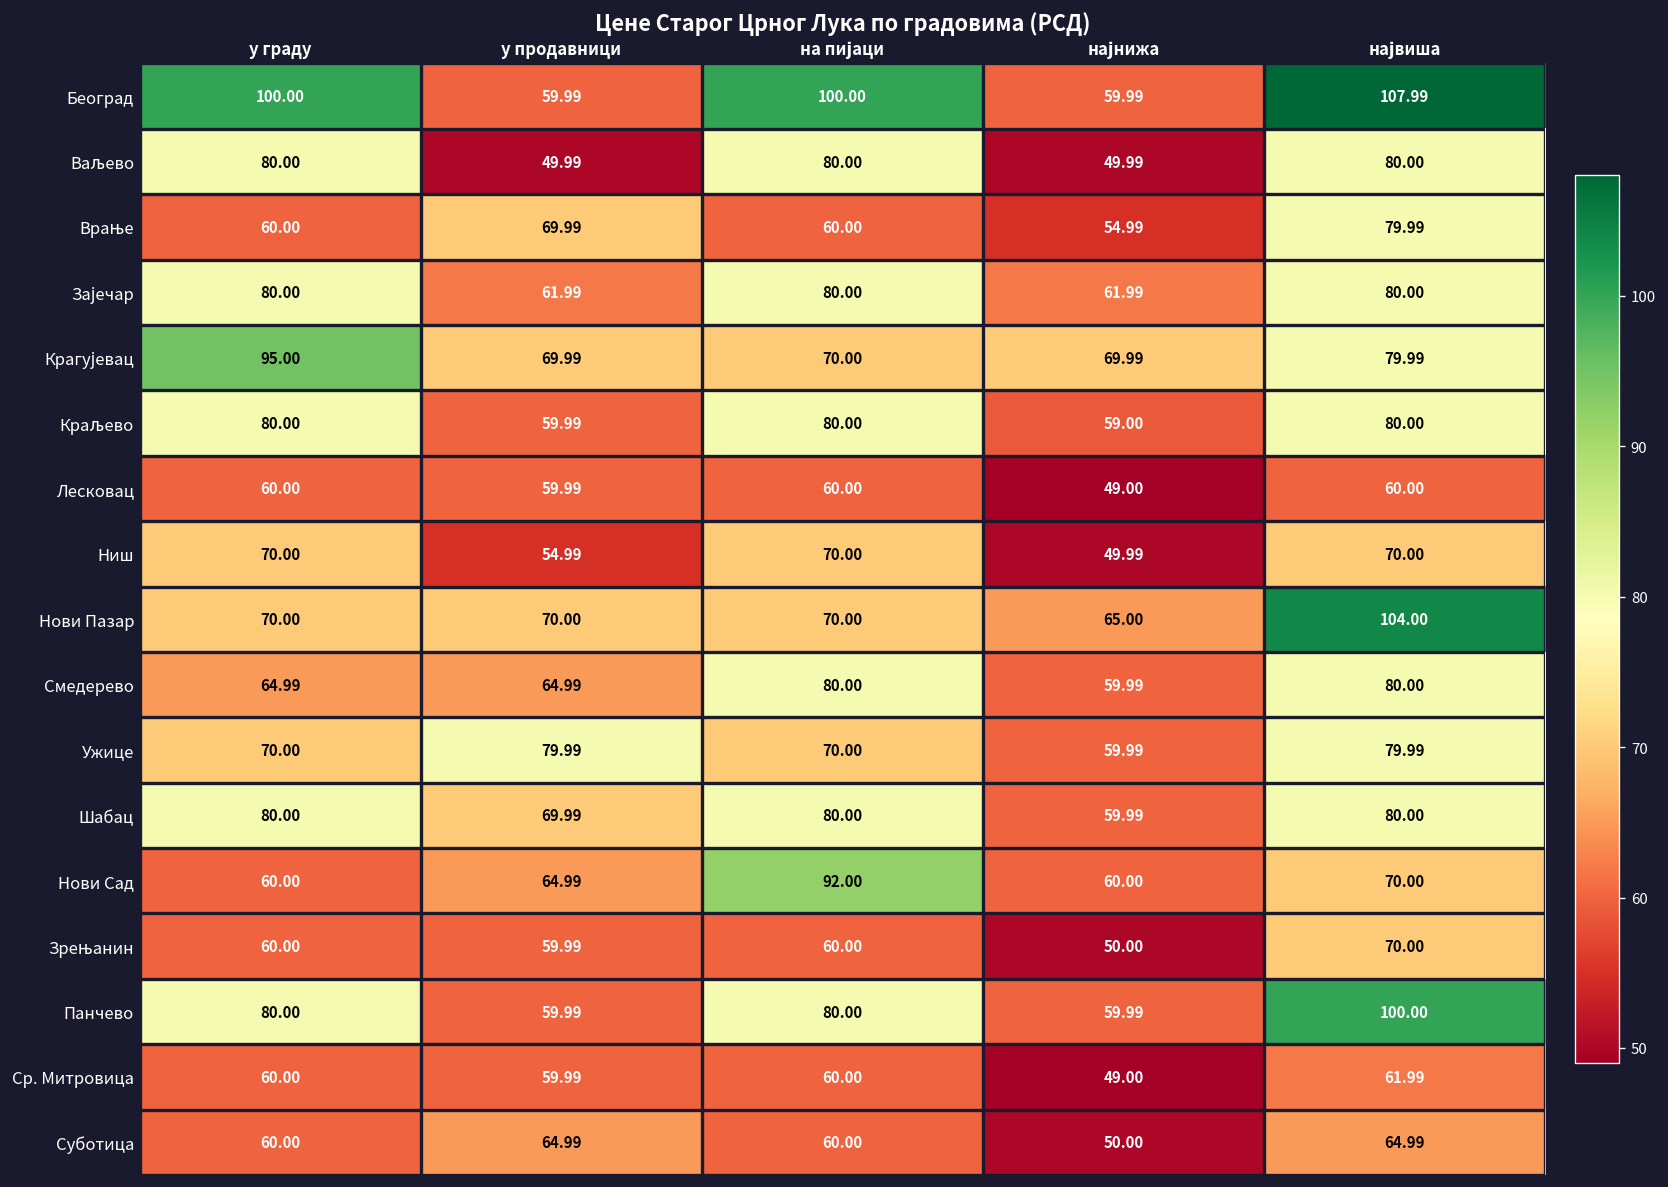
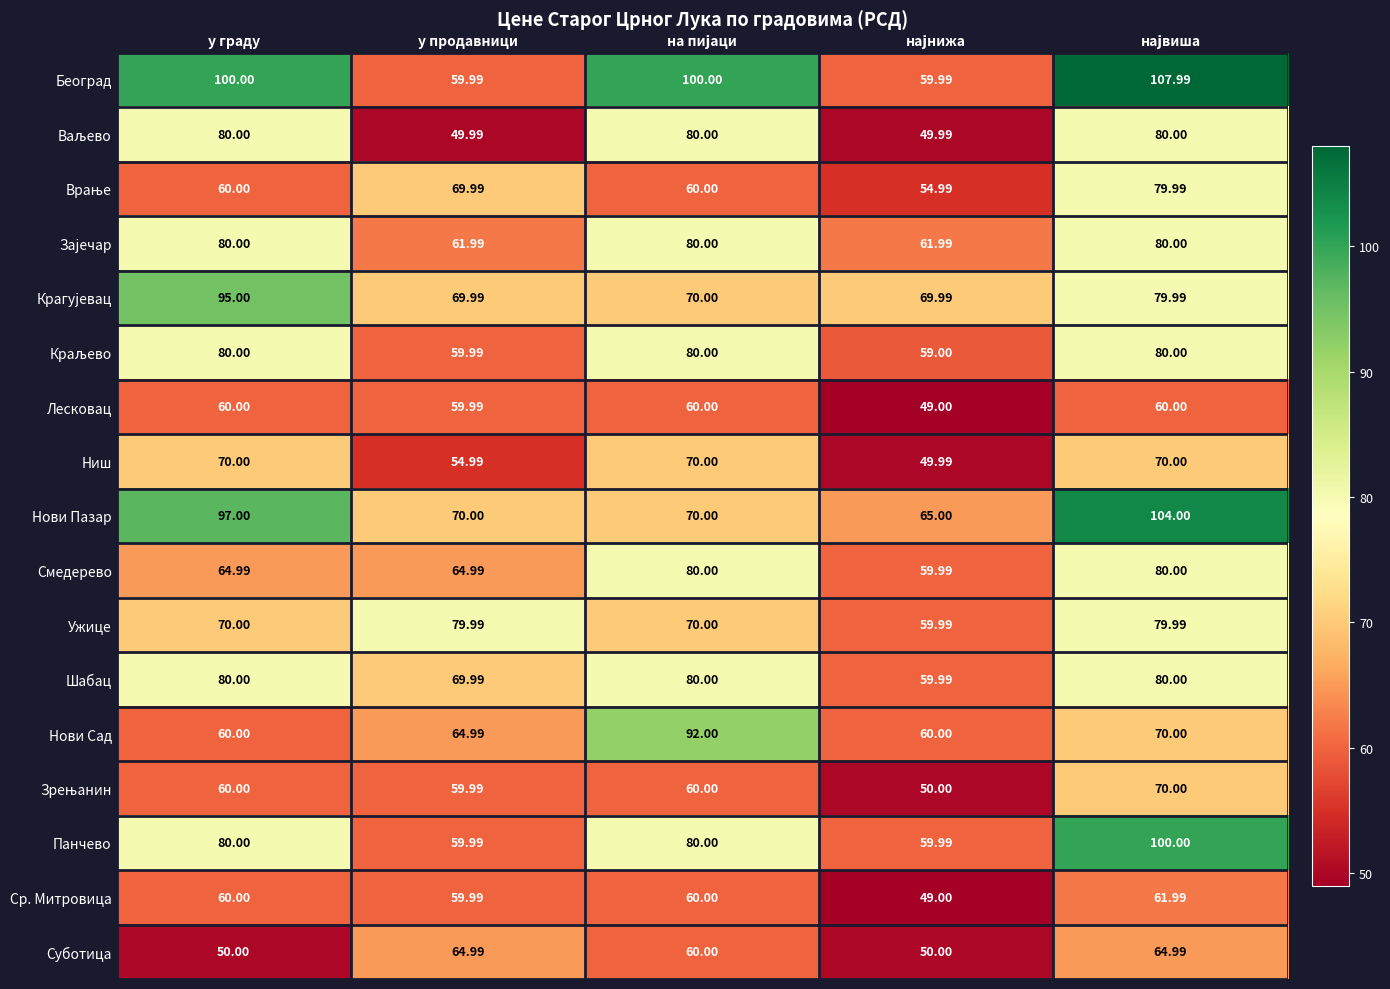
  {
    "Београд": {
      "у граду": 100.00,
      "у продавници": 59.99,
      "на пијаци": 100.00,
      "најнижа": 59.99,
      "највиша": 107.99
    },
    "Ваљево": {
      "у граду": 80.00,
      "у продавници": 49.99,
      "на пијаци": 80.00,
      "најнижа": 49.99,
      "највиша": 80.00
    },
    "Врање": {
      "у граду": 60.00,
      "у продавници": 69.99,
      "на пијаци": 60.00,
      "најнижа": 54.99,
      "највиша": 79.99
    },
    "Зајечар": {
      "у граду": 80.00,
      "у продавници": 61.99,
      "на пијаци": 80.00,
      "најнижа": 61.99,
      "највиша": 80.00
    },
    "Крагујевац": {
      "у граду": 95.00,
      "у продавници": 69.99,
      "на пијаци": 70.00,
      "најнижа": 69.99,
      "највиша": 79.99
    },
    "Краљево": {
      "у граду": 80.00,
      "у продавници": 59.99,
      "на пијаци": 80.00,
      "најнижа": 59.00,
      "највиша": 80.00
    },
    "Лесковац": {
      "у граду": 60.00,
      "у продавници": 59.99,
      "на пијаци": 60.00,
      "најнижа": 49.00,
      "највиша": 60.00
    },
    "Ниш": {
      "у граду": 70.00,
      "у продавници": 54.99,
      "на пијаци": 70.00,
      "најнижа": 49.99,
      "највиша": 70.00
    },
    "Нови Пазар": {
-     "у граду": 70.00,
+     "у граду": 97.00,
      "у продавници": 70.00,
      "на пијаци": 70.00,
      "најнижа": 65.00,
      "највиша": 104.00
    },
    "Смедерево": {
      "у граду": 64.99,
      "у продавници": 64.99,
      "на пијаци": 80.00,
      "најнижа": 59.99,
      "највиша": 80.00
    },
    "Ужице": {
      "у граду": 70.00,
      "у продавници": 79.99,
      "на пијаци": 70.00,
      "најнижа": 59.99,
      "највиша": 79.99
    },
    "Шабац": {
      "у граду": 80.00,
      "у продавници": 69.99,
      "на пијаци": 80.00,
      "најнижа": 59.99,
      "највиша": 80.00
    },
    "Нови Сад": {
      "у граду": 60.00,
      "у продавници": 64.99,
      "на пијаци": 92.00,
      "најнижа": 60.00,
      "највиша": 70.00
    },
    "Зрењанин": {
      "у граду": 60.00,
      "у продавници": 59.99,
      "на пијаци": 60.00,
      "најнижа": 50.00,
      "највиша": 70.00
    },
    "Панчево": {
      "у граду": 80.00,
      "у продавници": 59.99,
      "на пијаци": 80.00,
      "најнижа": 59.99,
      "највиша": 100.00
    },
    "Ср. Митровица": {
      "у граду": 60.00,
      "у продавници": 59.99,
      "на пијаци": 60.00,
      "најнижа": 49.00,
      "највиша": 61.99
    },
    "Суботица": {
-     "у граду": 60.00,
+     "у граду": 50.00,
      "у продавници": 64.99,
      "на пијаци": 60.00,
      "најнижа": 50.00,
      "највиша": 64.99
    }
  }
